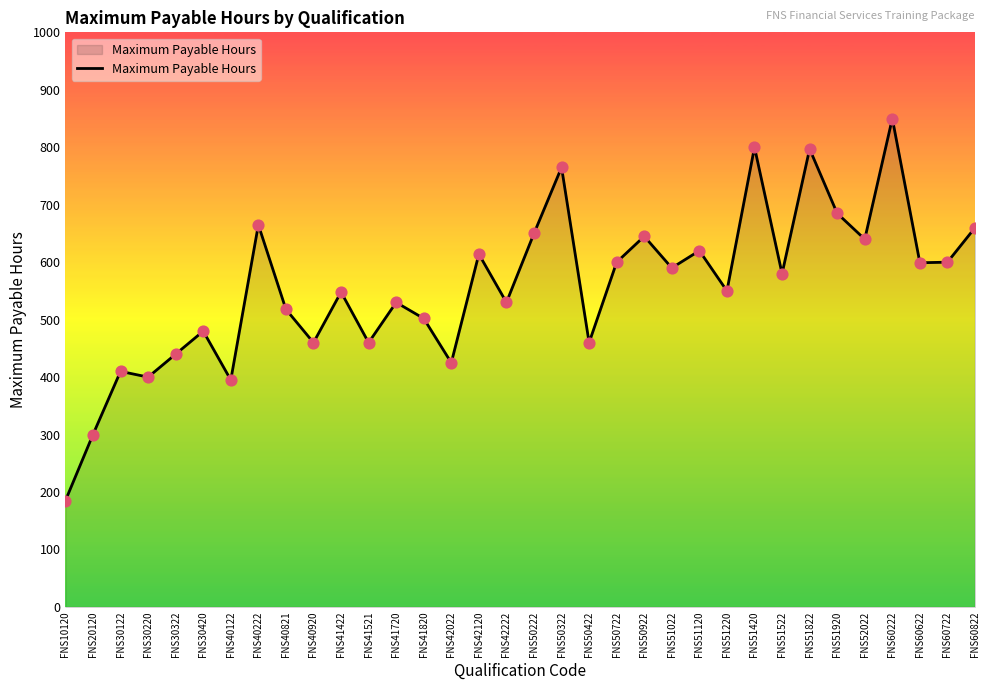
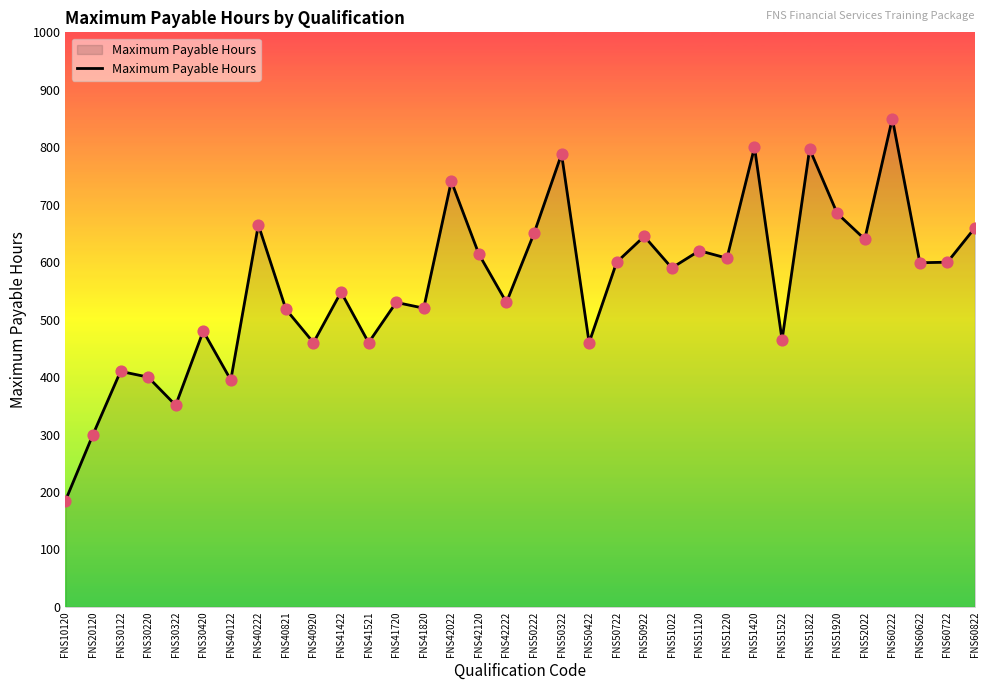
  {
    "FNS10120": 190,
    "FNS20120": 300,
    "FNS30122": 410,
    "FNS30220": 400,
-   "FNS30322": 440,
+   "FNS30322": 350,
    "FNS30420": 480,
    "FNS40122": 400,
    "FNS40222": 670,
    "FNS40821": 520,
    "FNS40920": 460,
    "FNS41422": 550,
    "FNS41521": 460,
    "FNS41720": 530,
-   "FNS41820": 500,
-   "FNS42022": 430,
+   "FNS41820": 520,
+   "FNS42022": 740,
    "FNS42120": 610,
    "FNS42222": 530,
    "FNS50222": 650,
-   "FNS50322": 770,
+   "FNS50322": 790,
    "FNS50422": 460,
    "FNS50722": 600,
    "FNS50922": 650,
    "FNS51022": 590,
    "FNS51120": 620,
-   "FNS51220": 550,
+   "FNS51220": 610,
    "FNS51420": 800,
-   "FNS51522": 580,
+   "FNS51522": 470,
    "FNS51822": 800,
    "FNS51920": 690,
    "FNS52022": 640,
    "FNS60222": 850,
    "FNS60622": 600,
    "FNS60722": 600,
    "FNS60822": 660
  }
